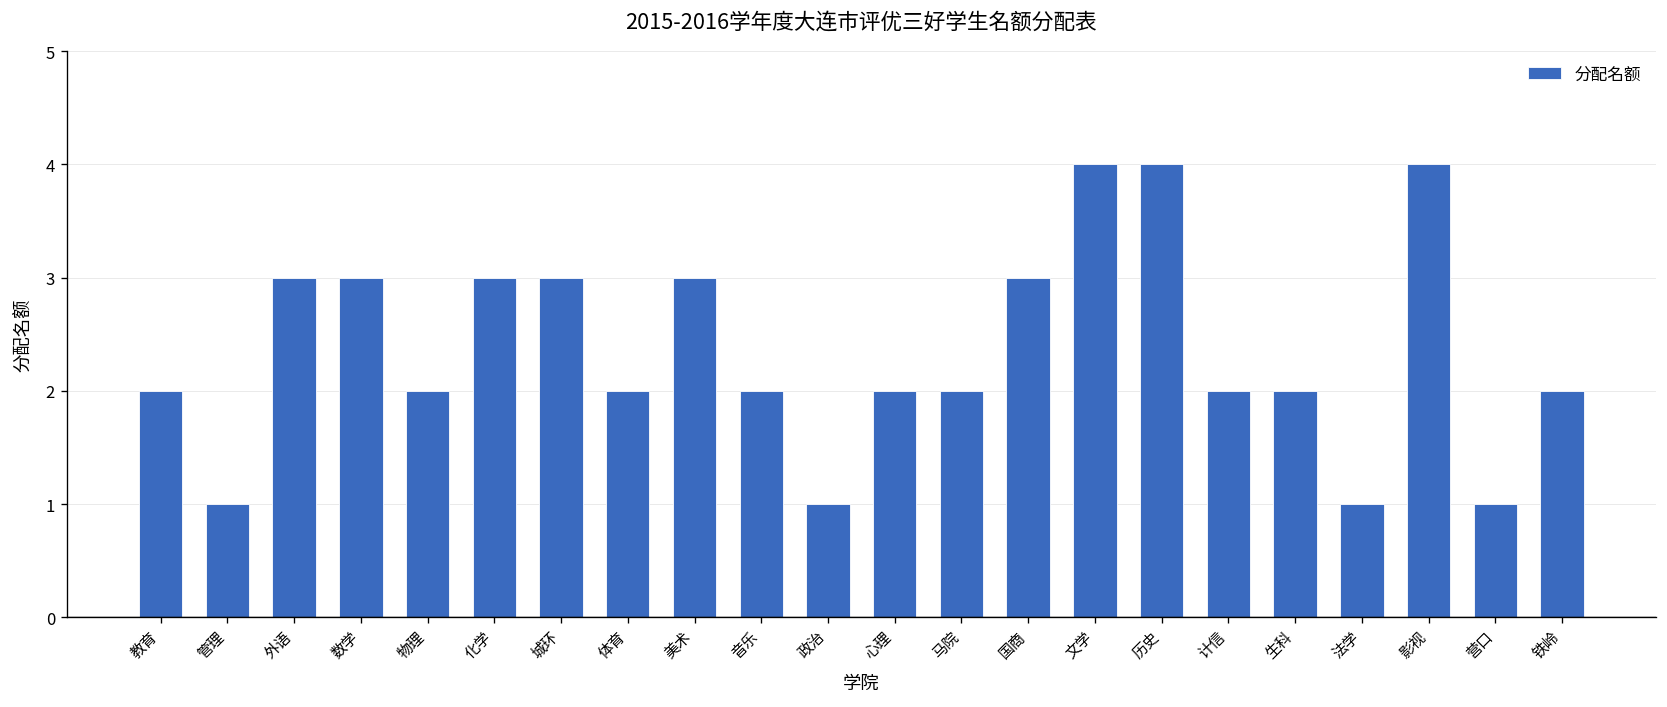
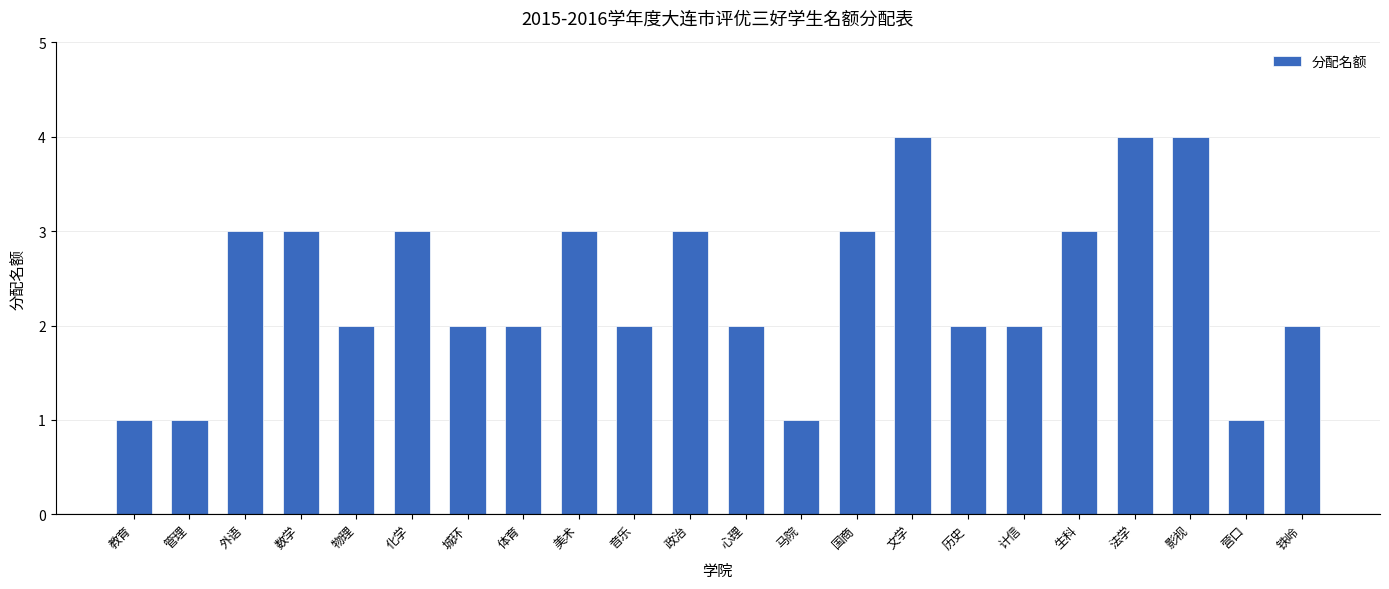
  {
-   "教育": 2,
+   "教育": 1,
    "管理": 1,
    "外语": 3,
    "数学": 3,
    "物理": 2,
    "化学": 3,
-   "城环": 3,
+   "城环": 2,
    "体育": 2,
    "美术": 3,
    "音乐": 2,
-   "政治": 1,
+   "政治": 3,
    "心理": 2,
-   "马院": 2,
+   "马院": 1,
    "国商": 3,
    "文学": 4,
-   "历史": 4,
+   "历史": 2,
    "计信": 2,
-   "生科": 2,
-   "法学": 1,
+   "生科": 3,
+   "法学": 4,
    "影视": 4,
    "营口": 1,
    "铁岭": 2
  }
